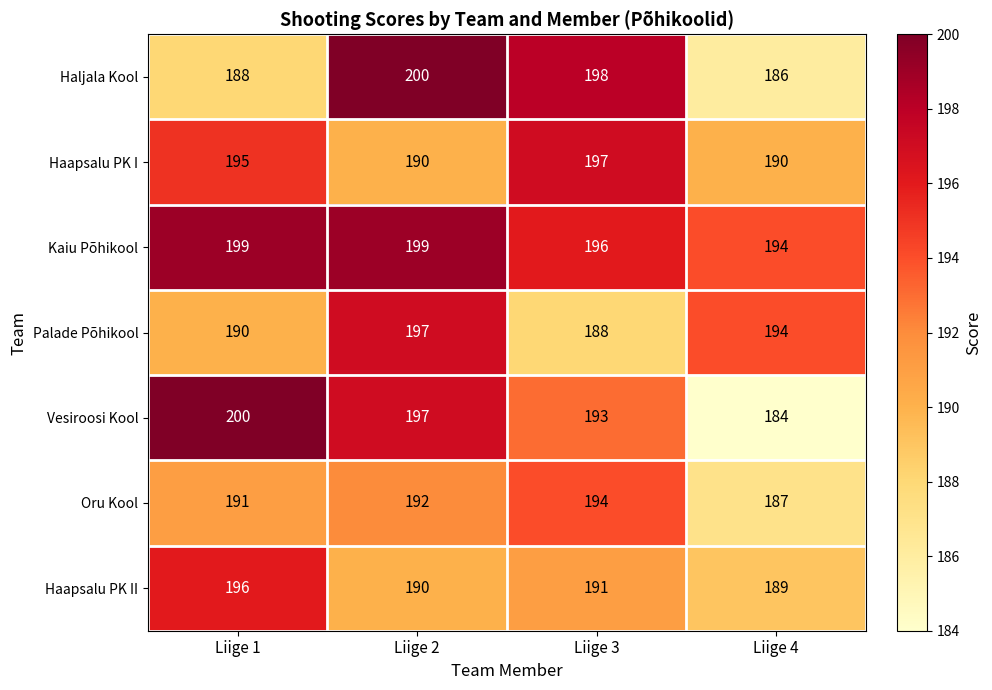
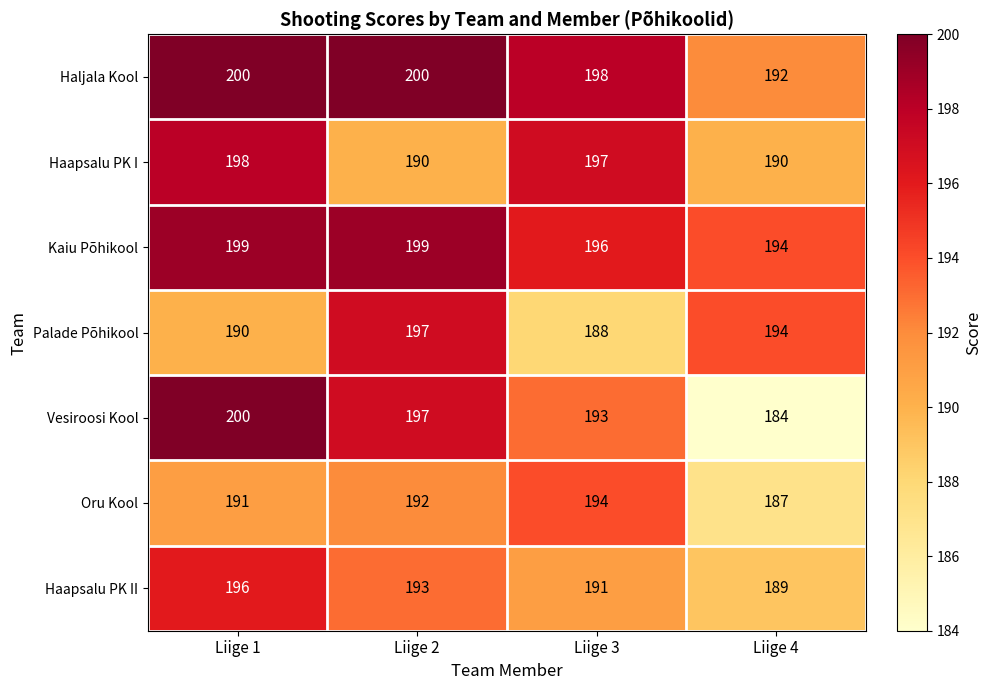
  {
    "Haljala Kool": {
-     "Liige 1": 188,
+     "Liige 1": 200,
      "Liige 2": 200,
      "Liige 3": 198,
-     "Liige 4": 186
+     "Liige 4": 192
    },
    "Haapsalu PK I": {
-     "Liige 1": 195,
+     "Liige 1": 198,
      "Liige 2": 190,
      "Liige 3": 197,
      "Liige 4": 190
    },
    "Kaiu Põhikool": {
      "Liige 1": 199,
      "Liige 2": 199,
      "Liige 3": 196,
      "Liige 4": 194
    },
    "Palade Põhikool": {
      "Liige 1": 190,
      "Liige 2": 197,
      "Liige 3": 188,
      "Liige 4": 194
    },
    "Vesiroosi Kool": {
      "Liige 1": 200,
      "Liige 2": 197,
      "Liige 3": 193,
      "Liige 4": 184
    },
    "Oru Kool": {
      "Liige 1": 191,
      "Liige 2": 192,
      "Liige 3": 194,
      "Liige 4": 187
    },
    "Haapsalu PK II": {
      "Liige 1": 196,
-     "Liige 2": 190,
+     "Liige 2": 193,
      "Liige 3": 191,
      "Liige 4": 189
    }
  }
